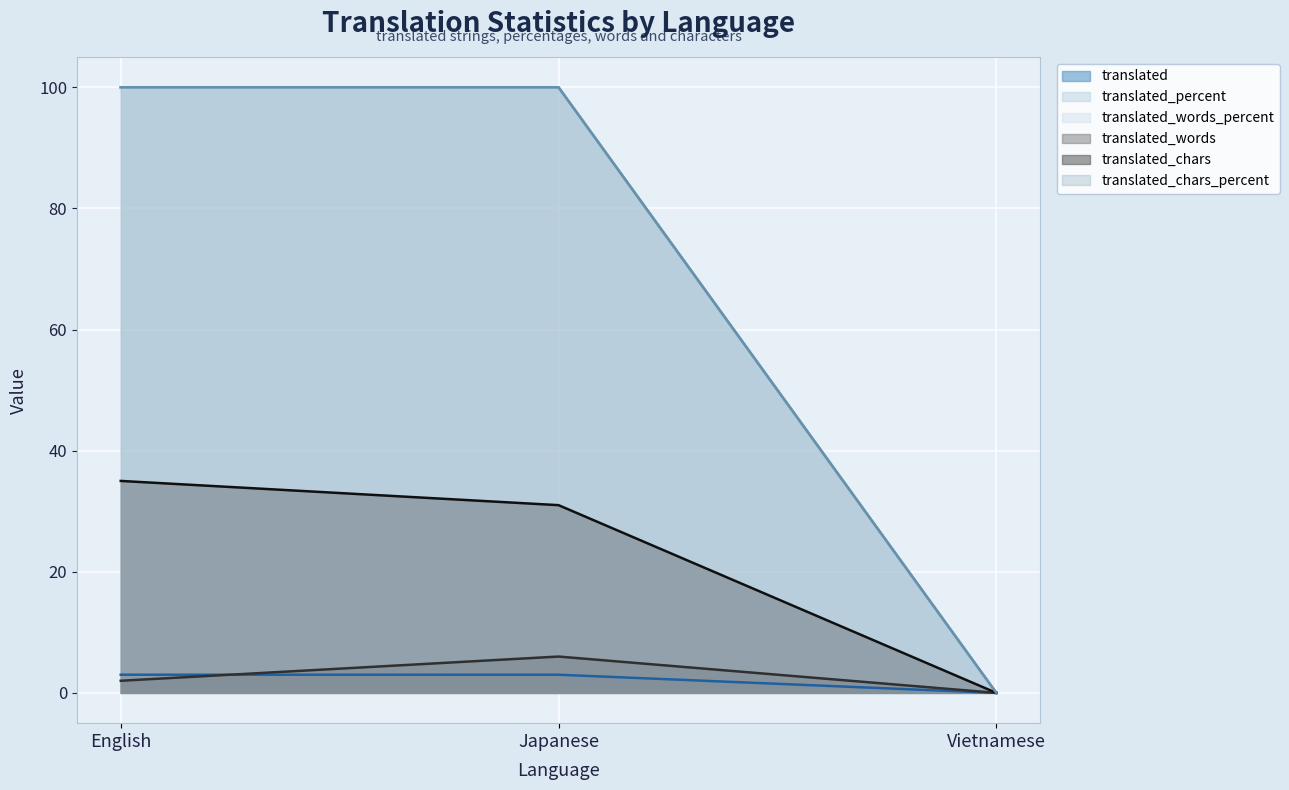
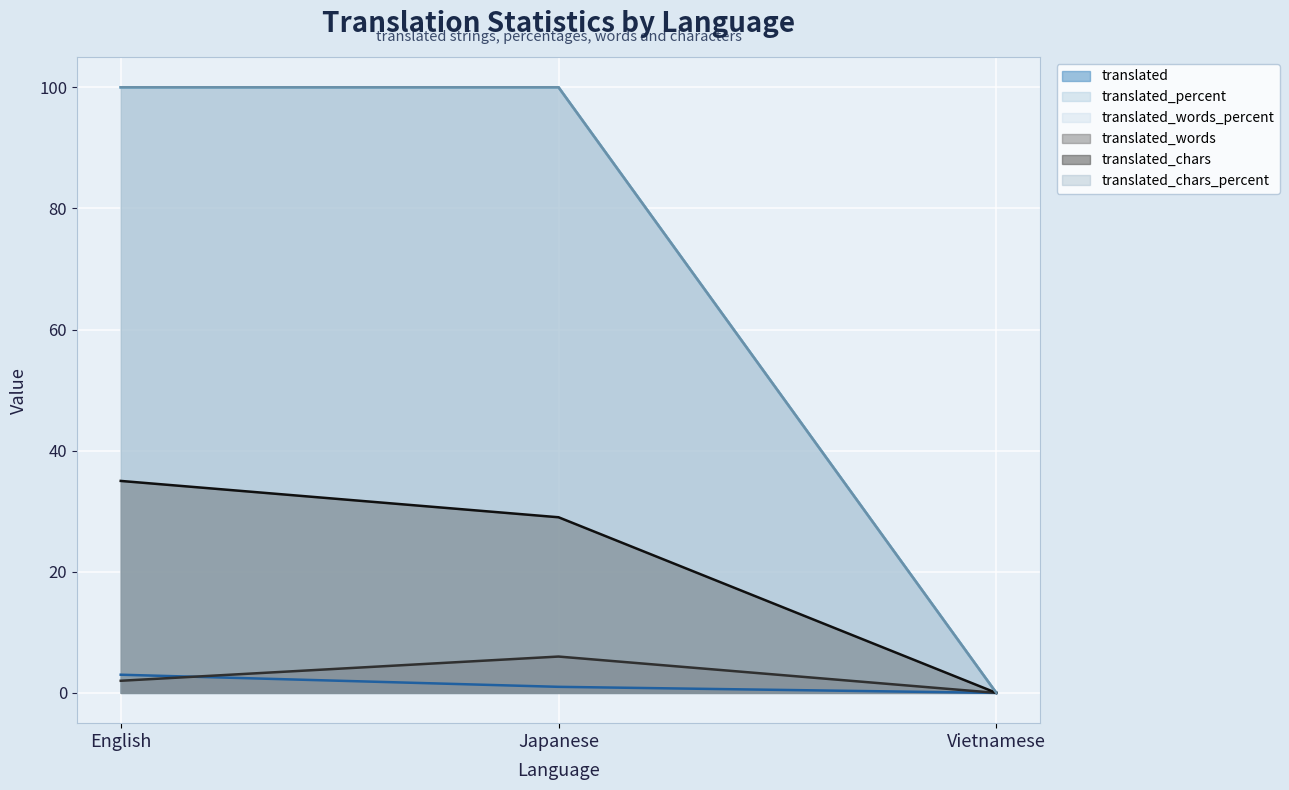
  {
    "translated": {
      "English": 3,
-     "Japanese": 3
+     "Japanese": 1
    },
    "translated_chars_percent": {
      "English": 100,
      "Japanese": 100
    },
    "translated_words": {
      "English": 2,
      "Japanese": 6
    },
    "translated_chars": {
      "English": 35,
-     "Japanese": 31
+     "Japanese": 29
    }
  }
